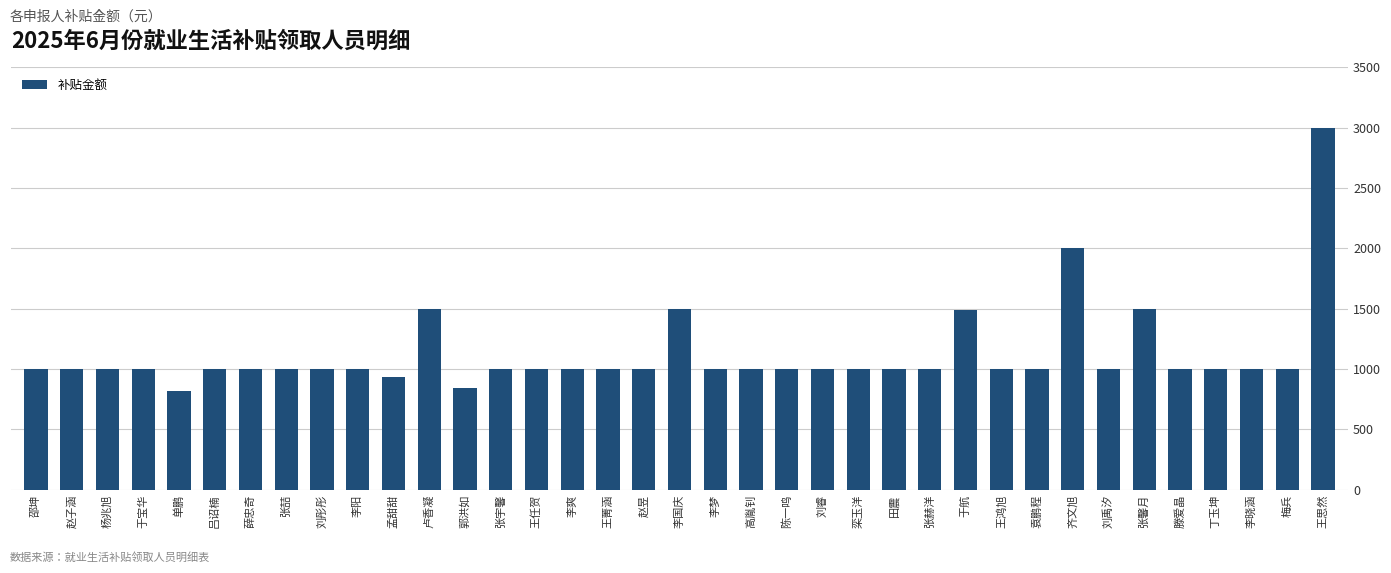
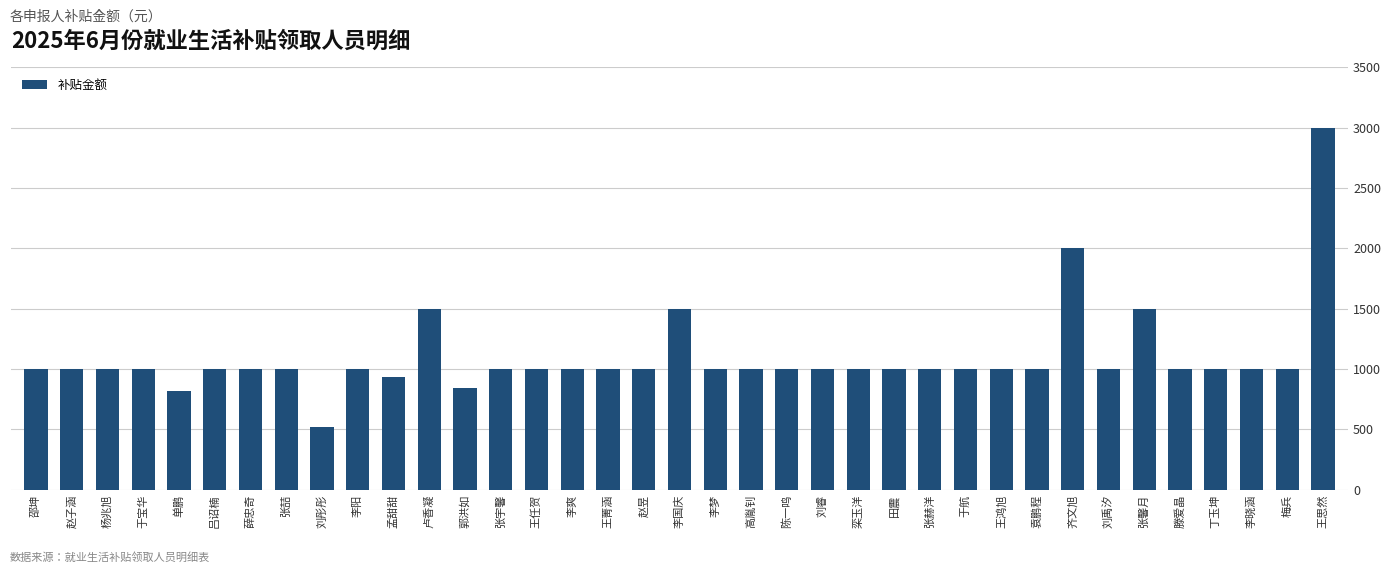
  {
    "邵坤": 1000,
    "赵子涵": 1000,
    "杨兆旭": 1000,
    "于宝华": 1000,
    "单鹏": 820,
    "吕诏楠": 1000,
    "薛忠奇": 1000,
    "张喆": 1000,
-   "刘彤彤": 1000,
+   "刘彤彤": 520,
    "李阳": 1000,
    "孟甜甜": 930,
    "卢香凝": 1500,
    "郭洪如": 850,
    "张宇馨": 1000,
    "王任贺": 1000,
    "李爽": 1000,
    "王菁涵": 1000,
    "赵昱": 1000,
    "李国庆": 1500,
    "李梦": 1000,
    "高胤钊": 1000,
    "陈一鸣": 1000,
    "刘睿": 1000,
    "栾玉洋": 1000,
    "田震": 1000,
    "张赫洋": 1000,
-   "于航": 1490,
+   "于航": 1000,
    "王鸿旭": 1000,
    "袁鹏程": 1000,
    "齐文旭": 2000,
    "刘禹汐": 1000,
    "张馨月": 1500,
    "滕爱晶": 1000,
    "丁玉坤": 1000,
    "李晓涵": 1000,
    "梅兵": 1000,
    "王思然": 3000
  }
